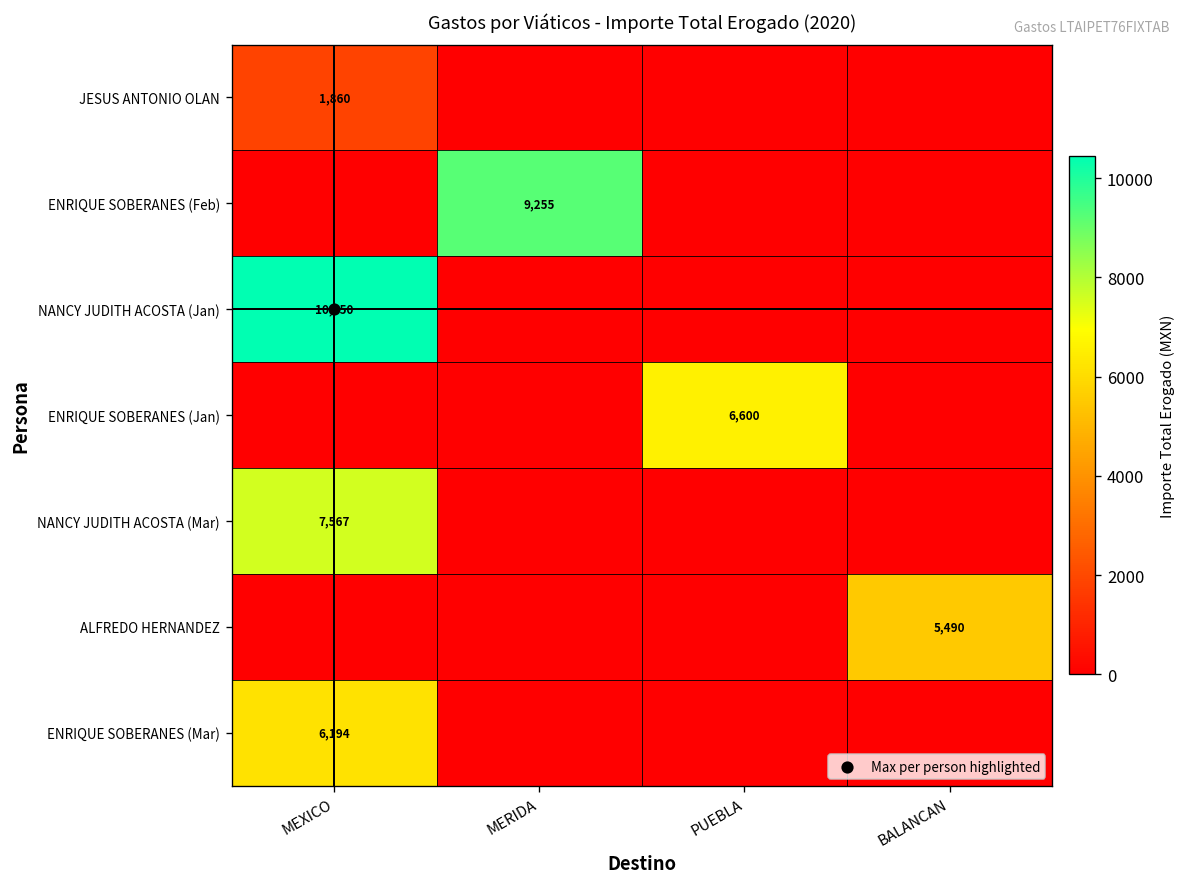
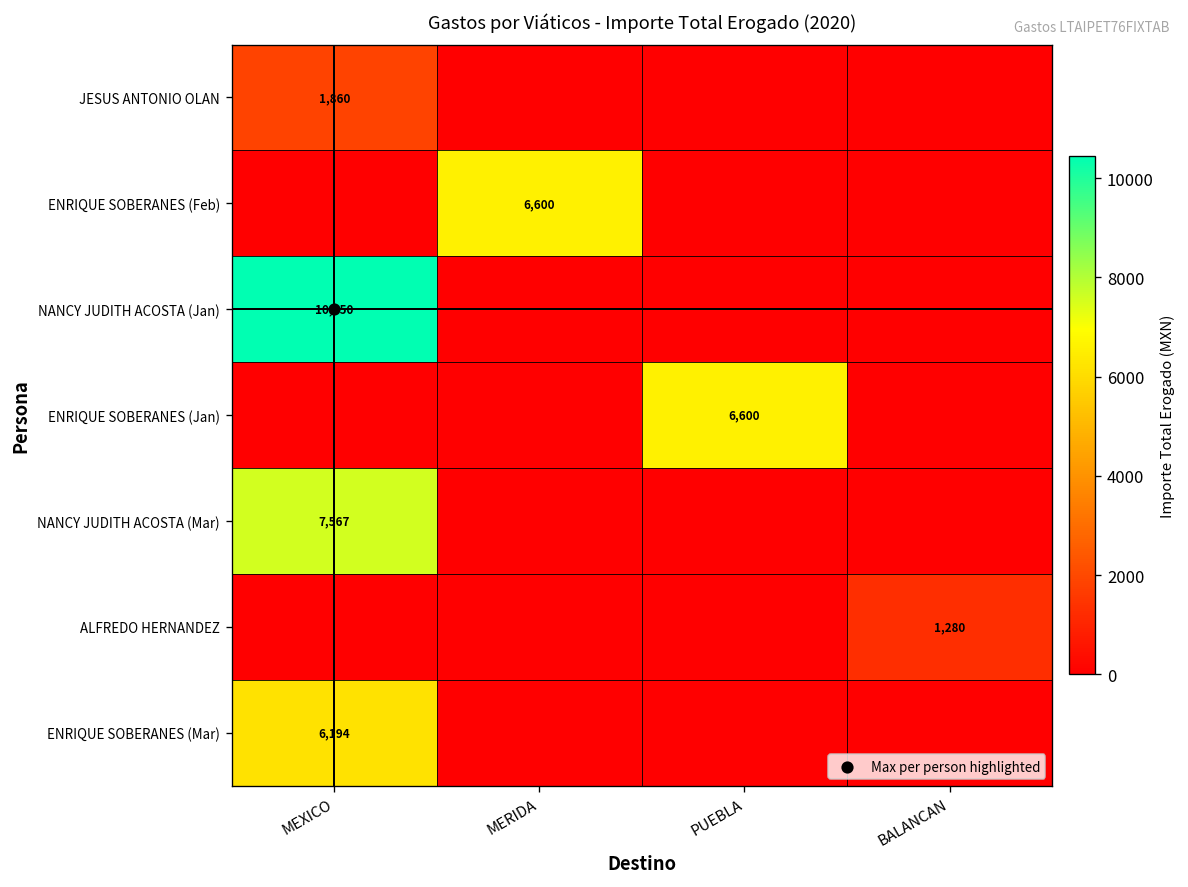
  {
    "JESUS ANTONIO OLAN": {
      "MEXICO": "1,860"
    },
    "ENRIQUE SOBERANES (Feb)": {
-     "MERIDA": "9,255"
+     "MERIDA": "6,600"
    },
    "ENRIQUE SOBERANES (Jan)": {
      "PUEBLA": "6,600"
    },
    "NANCY JUDITH ACOSTA (Mar)": {
      "MEXICO": "7,567"
    },
    "ALFREDO HERNANDEZ": {
-     "BALANCAN": "5,490"
+     "BALANCAN": "1,280"
    },
    "ENRIQUE SOBERANES (Mar)": {
      "MEXICO": "6,194"
    }
  }
